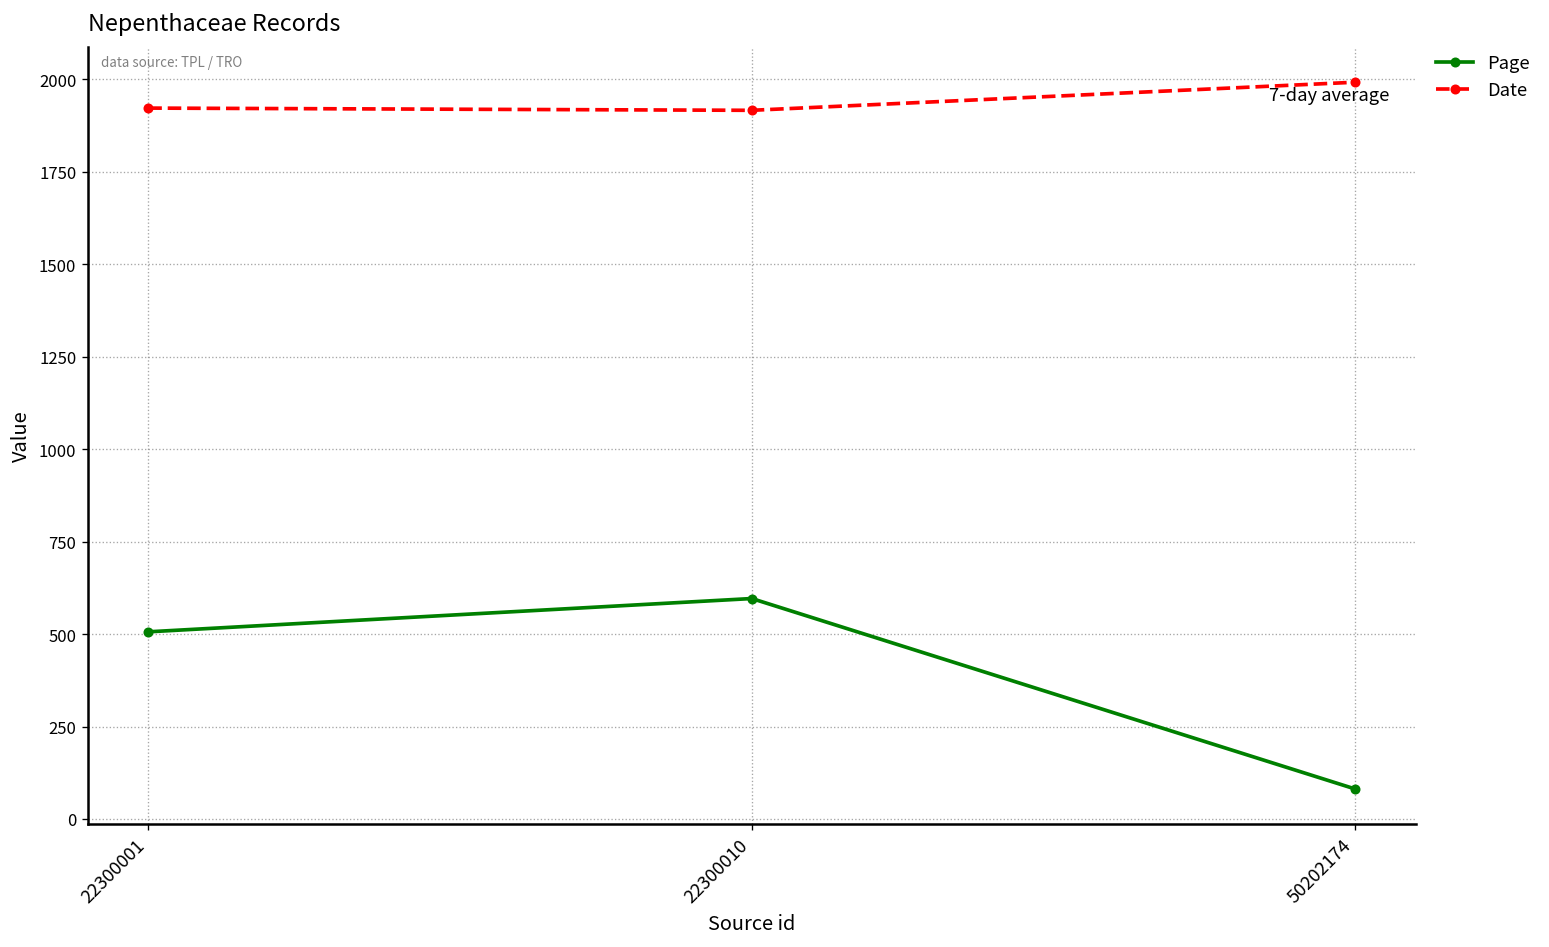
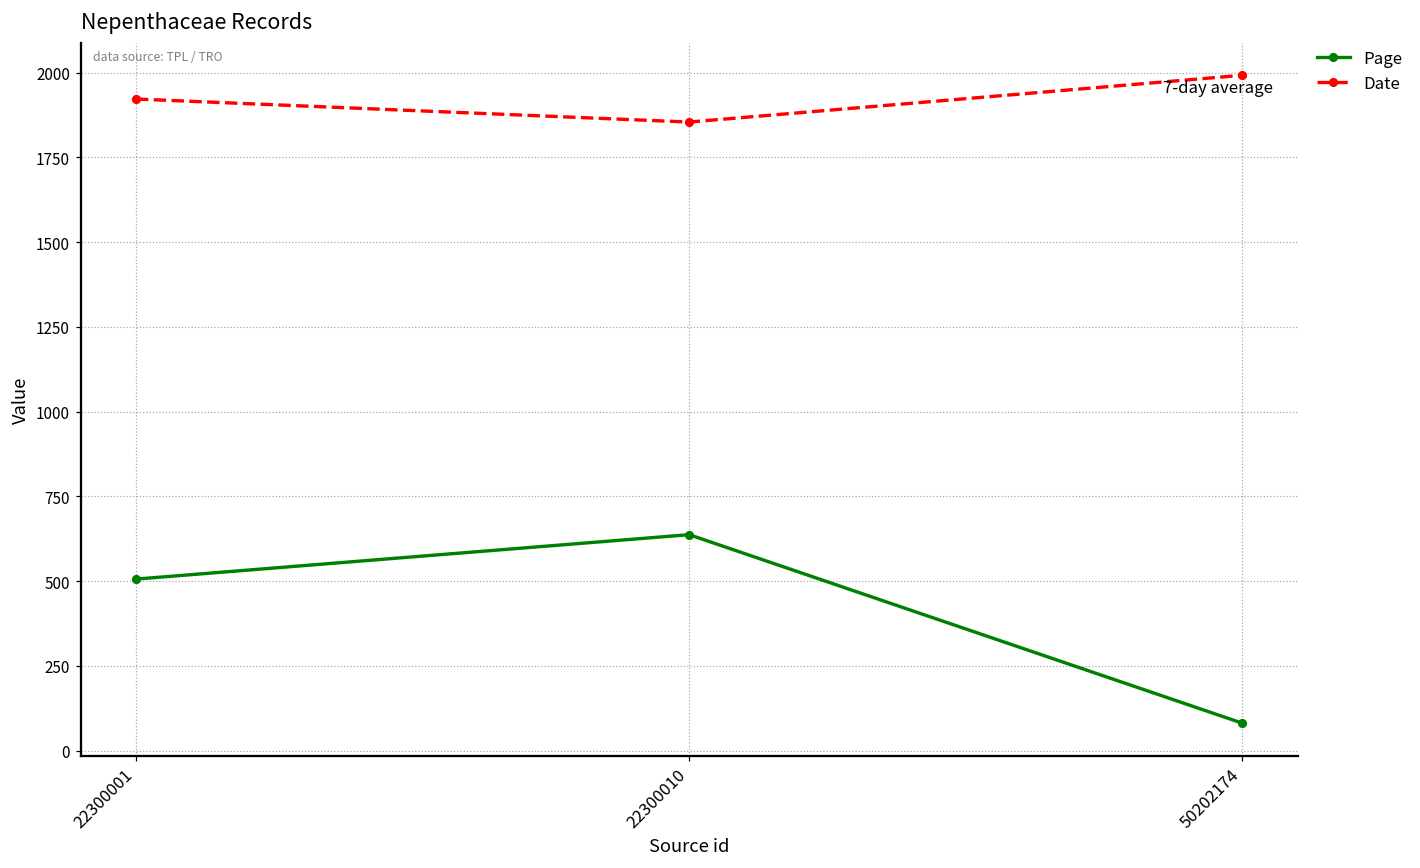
  {
    "Page": {
      "22300001": 510,
-     "22300010": 600,
+     "22300010": 640,
      "50202174": 80
    },
    "Date": {
      "22300001": 1920,
-     "22300010": 1920
+     "22300010": 1850
    }
  }
